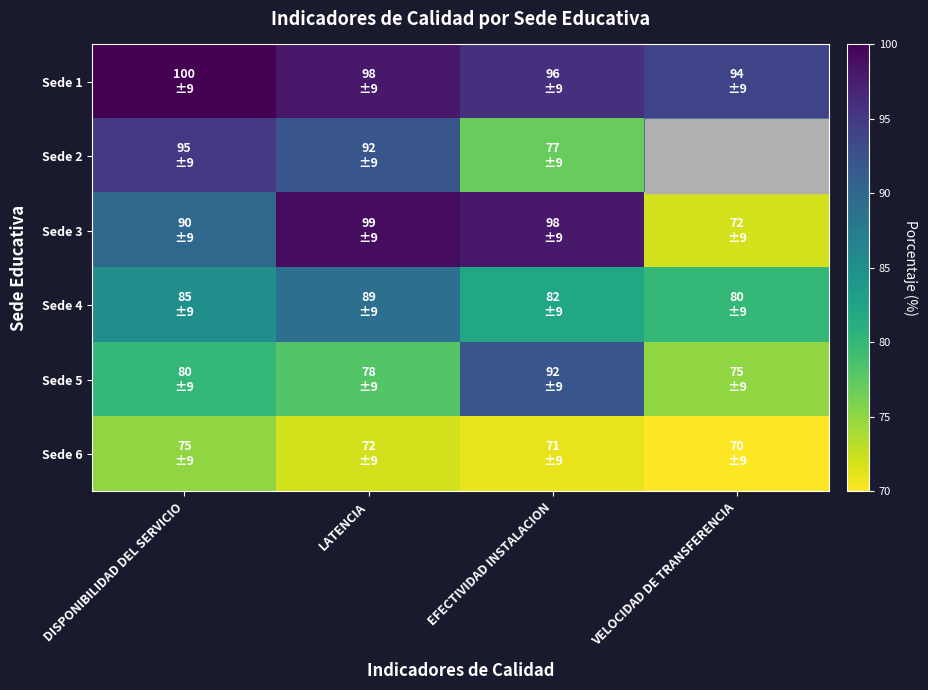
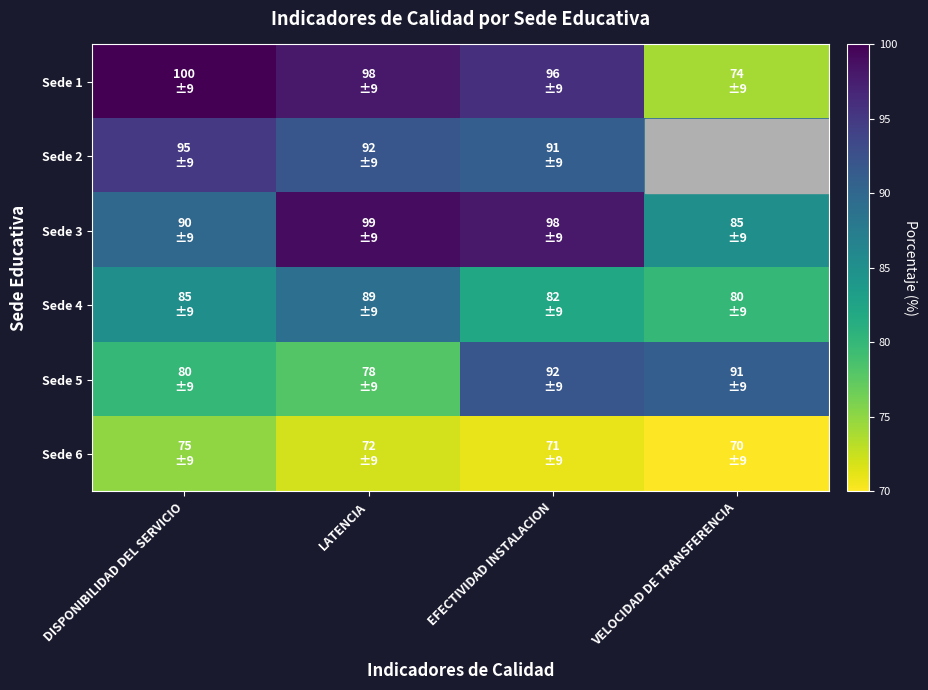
  {
    "Sede 1": {
-     "VELOCIDAD DE TRANSFERENCIA": 94
+     "VELOCIDAD DE TRANSFERENCIA": 74
    },
    "Sede 2": {
-     "EFECTIVIDAD INSTALACION": 77
+     "EFECTIVIDAD INSTALACION": 91
    },
    "Sede 3": {
-     "VELOCIDAD DE TRANSFERENCIA": 72
+     "VELOCIDAD DE TRANSFERENCIA": 85
    },
    "Sede 5": {
-     "VELOCIDAD DE TRANSFERENCIA": 75
+     "VELOCIDAD DE TRANSFERENCIA": 91
    }
  }
